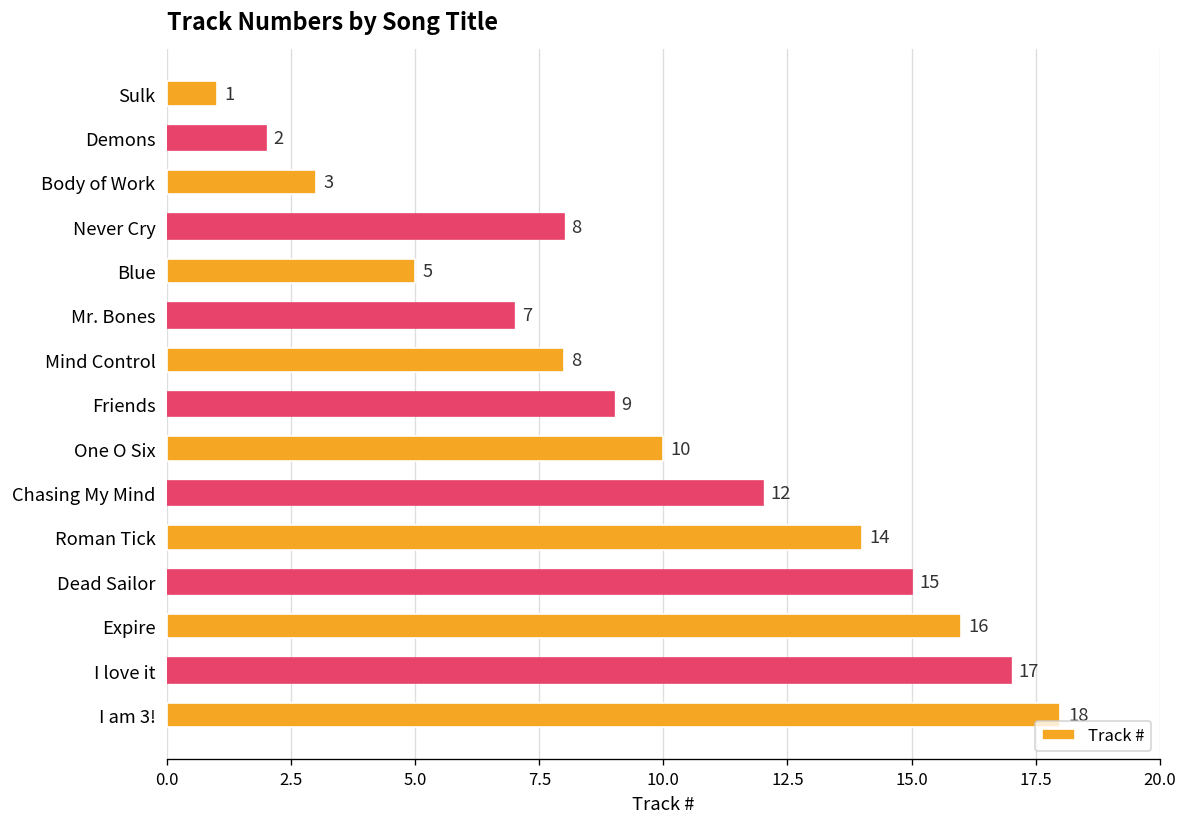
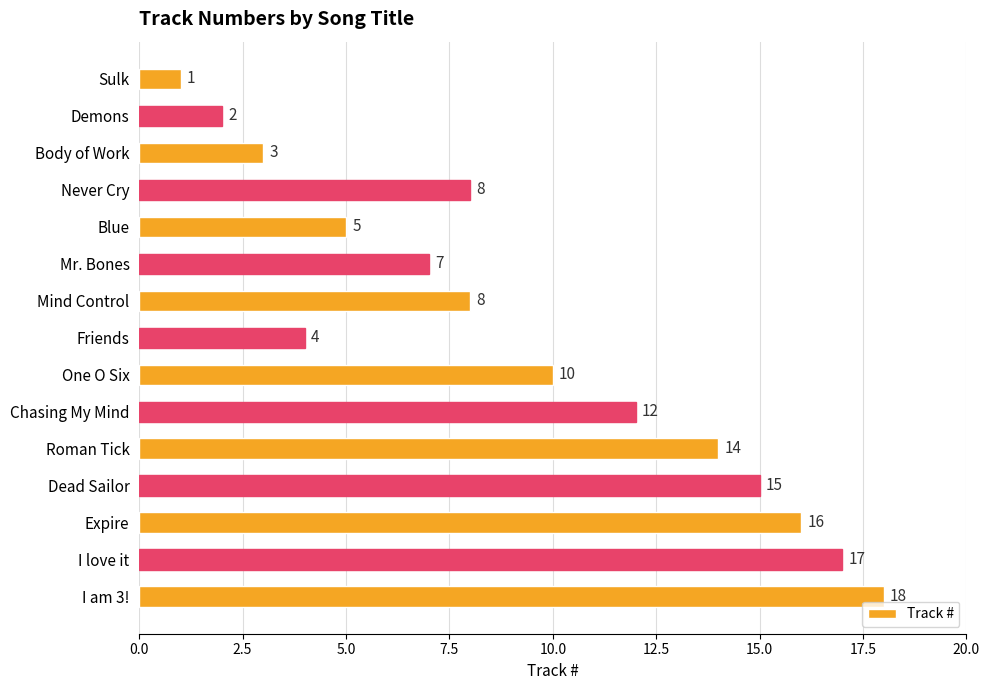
  {
    "Sulk": 1,
    "Demons": 2,
    "Body of Work": 3,
    "Never Cry": 8,
    "Blue": 5,
    "Mr. Bones": 7,
    "Mind Control": 8,
-   "Friends": 9,
+   "Friends": 4,
    "One O Six": 10,
    "Chasing My Mind": 12,
    "Roman Tick": 14,
    "Dead Sailor": 15,
    "Expire": 16,
    "I love it": 17
  }
